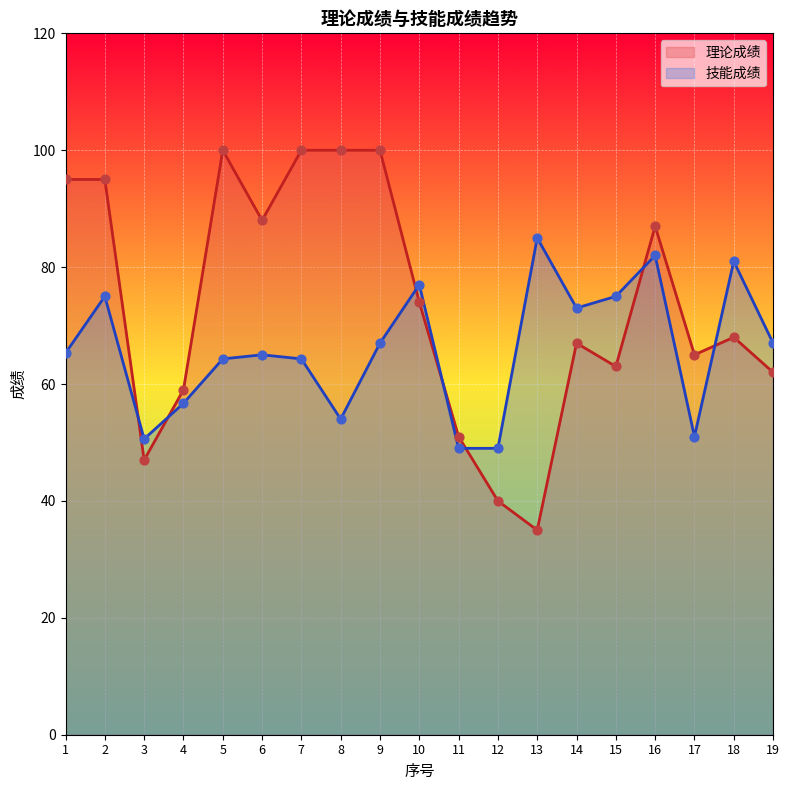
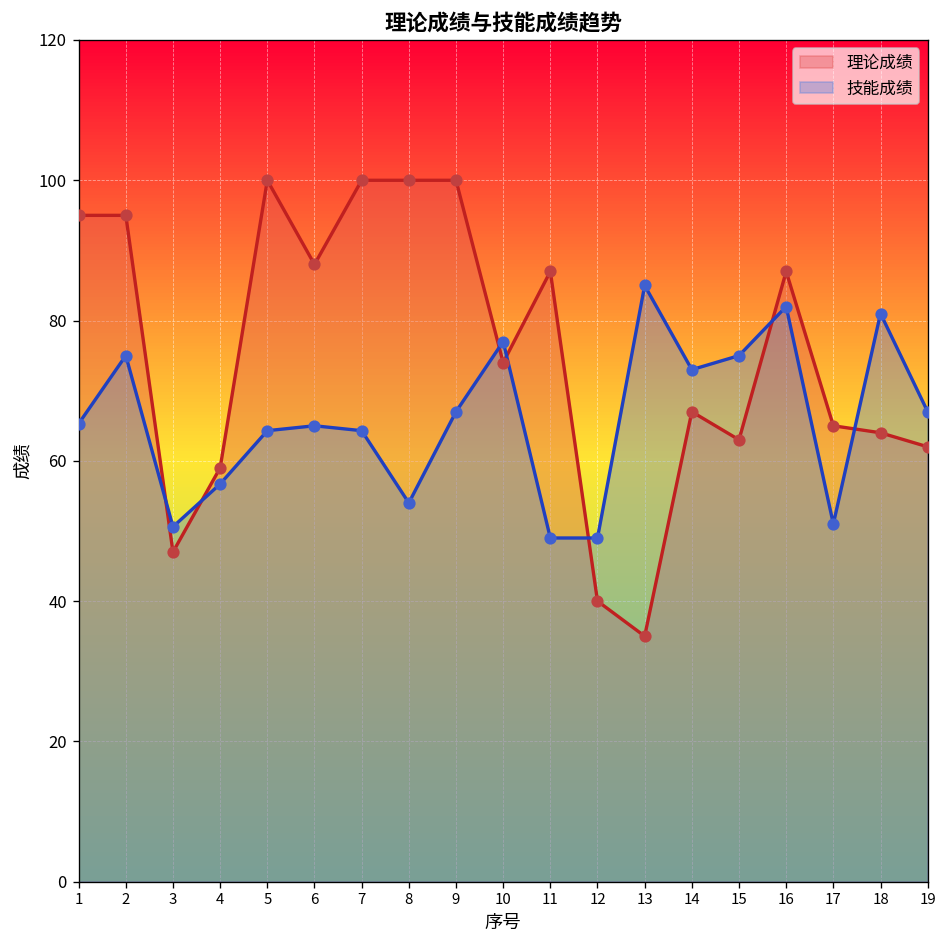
  {
    "理论成绩": {
      "1": 95,
      "2": 95,
      "3": 47,
      "4": 59,
      "5": 100,
      "6": 88,
      "7": 100,
      "8": 100,
      "9": 100,
      "10": 74,
-     "11": 51,
+     "11": 87,
      "12": 40,
      "13": 35,
      "14": 67,
      "15": 63,
      "16": 87,
      "17": 65,
-     "18": 68,
+     "18": 64,
      "19": 62
    },
    "技能成绩": {
      "1": 65,
      "2": 75,
      "3": 51,
      "4": 57,
      "5": 64,
      "6": 65,
      "7": 64,
      "8": 54,
      "9": 67,
      "10": 77,
      "11": 49,
      "12": 49,
      "13": 85,
      "14": 73,
      "15": 75,
      "16": 82,
      "17": 51,
      "18": 81,
      "19": 67
    }
  }
